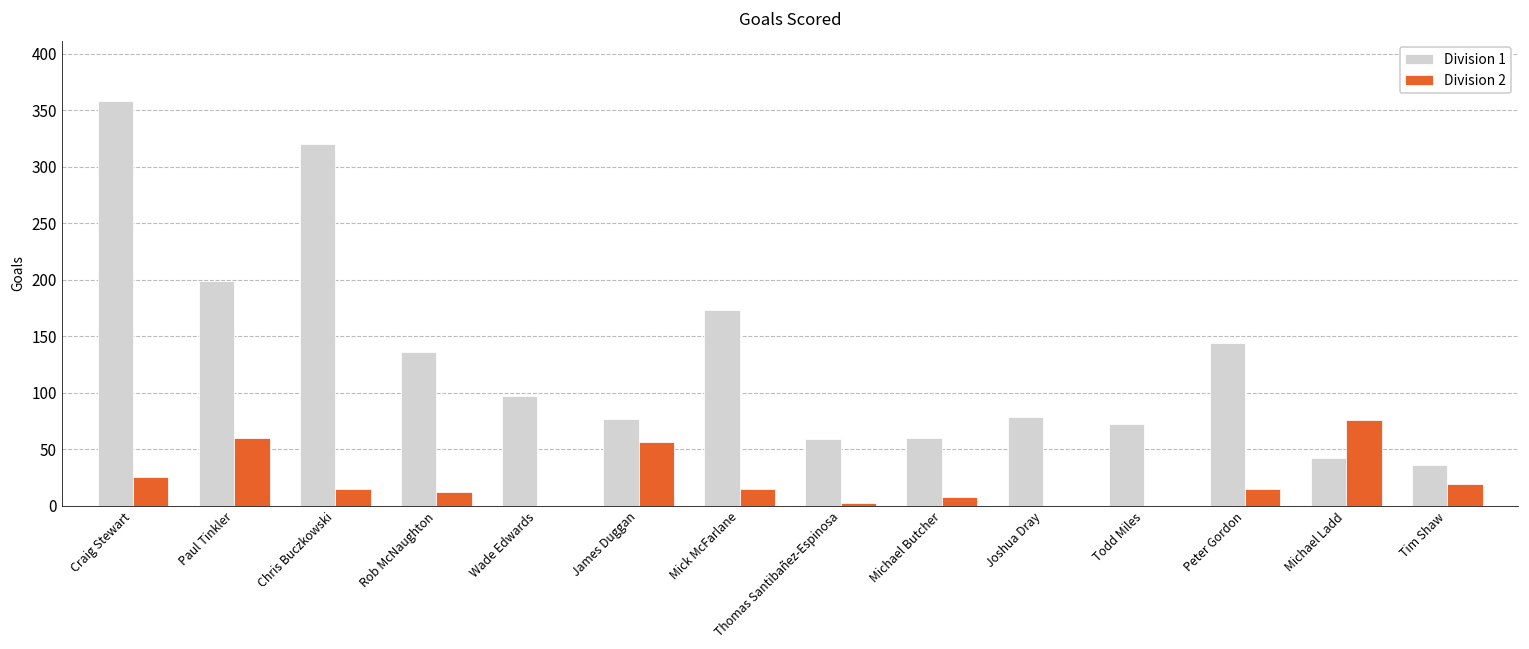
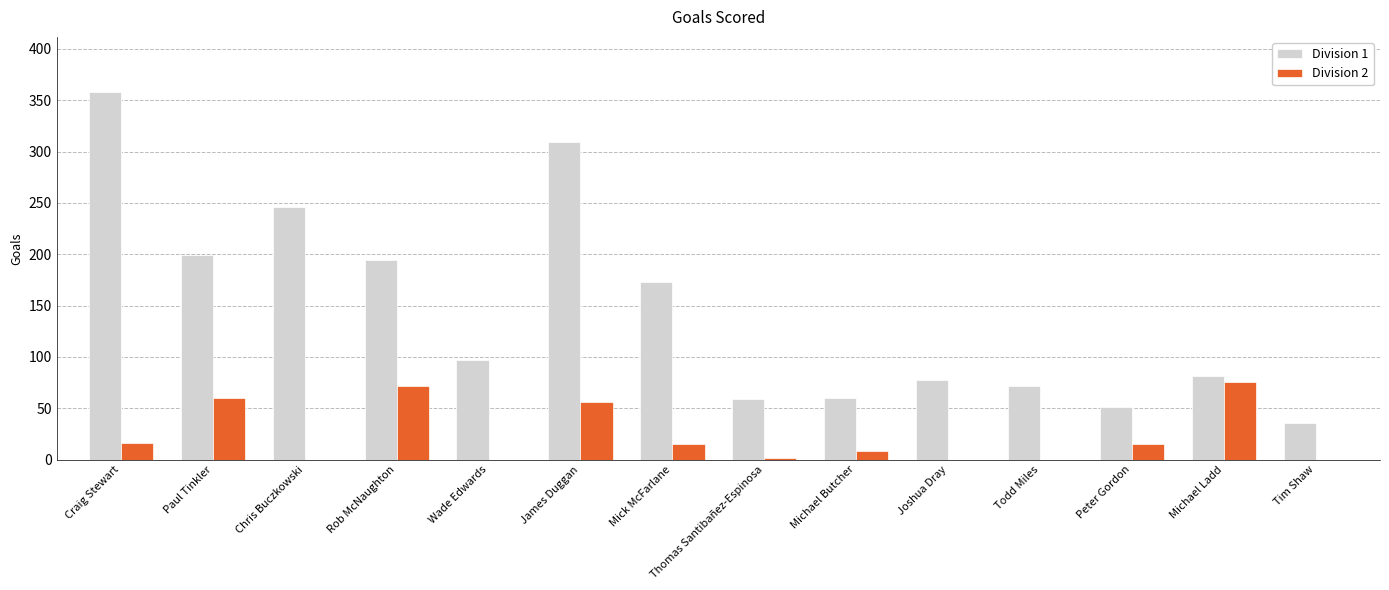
  {
    "Division 1": {
      "Craig Stewart": 358,
      "Paul Tinkler": 199,
-     "Chris Buczkowski": 320,
-     "Rob McNaughton": 136,
+     "Chris Buczkowski": 246,
+     "Rob McNaughton": 194,
      "Wade Edwards": 97,
-     "James Duggan": 77,
+     "James Duggan": 309,
      "Mick McFarlane": 173,
      "Thomas Santibañez-Espinosa": 59,
      "Michael Butcher": 60,
      "Joshua Dray": 78,
      "Todd Miles": 72,
-     "Peter Gordon": 144,
-     "Michael Ladd": 42,
+     "Peter Gordon": 51,
+     "Michael Ladd": 81,
      "Tim Shaw": 36
    },
    "Division 2": {
-     "Craig Stewart": 25,
+     "Craig Stewart": 16,
      "Paul Tinkler": 60,
-     "Chris Buczkowski": 15,
-     "Rob McNaughton": 12,
+     "Chris Buczkowski": 0,
+     "Rob McNaughton": 72,
      "Wade Edwards": 0,
      "James Duggan": 56,
      "Mick McFarlane": 15,
      "Michael Butcher": 8,
      "Joshua Dray": 0,
      "Todd Miles": 0,
      "Peter Gordon": 15,
      "Michael Ladd": 76,
-     "Tim Shaw": 19
+     "Tim Shaw": 0
    }
  }
